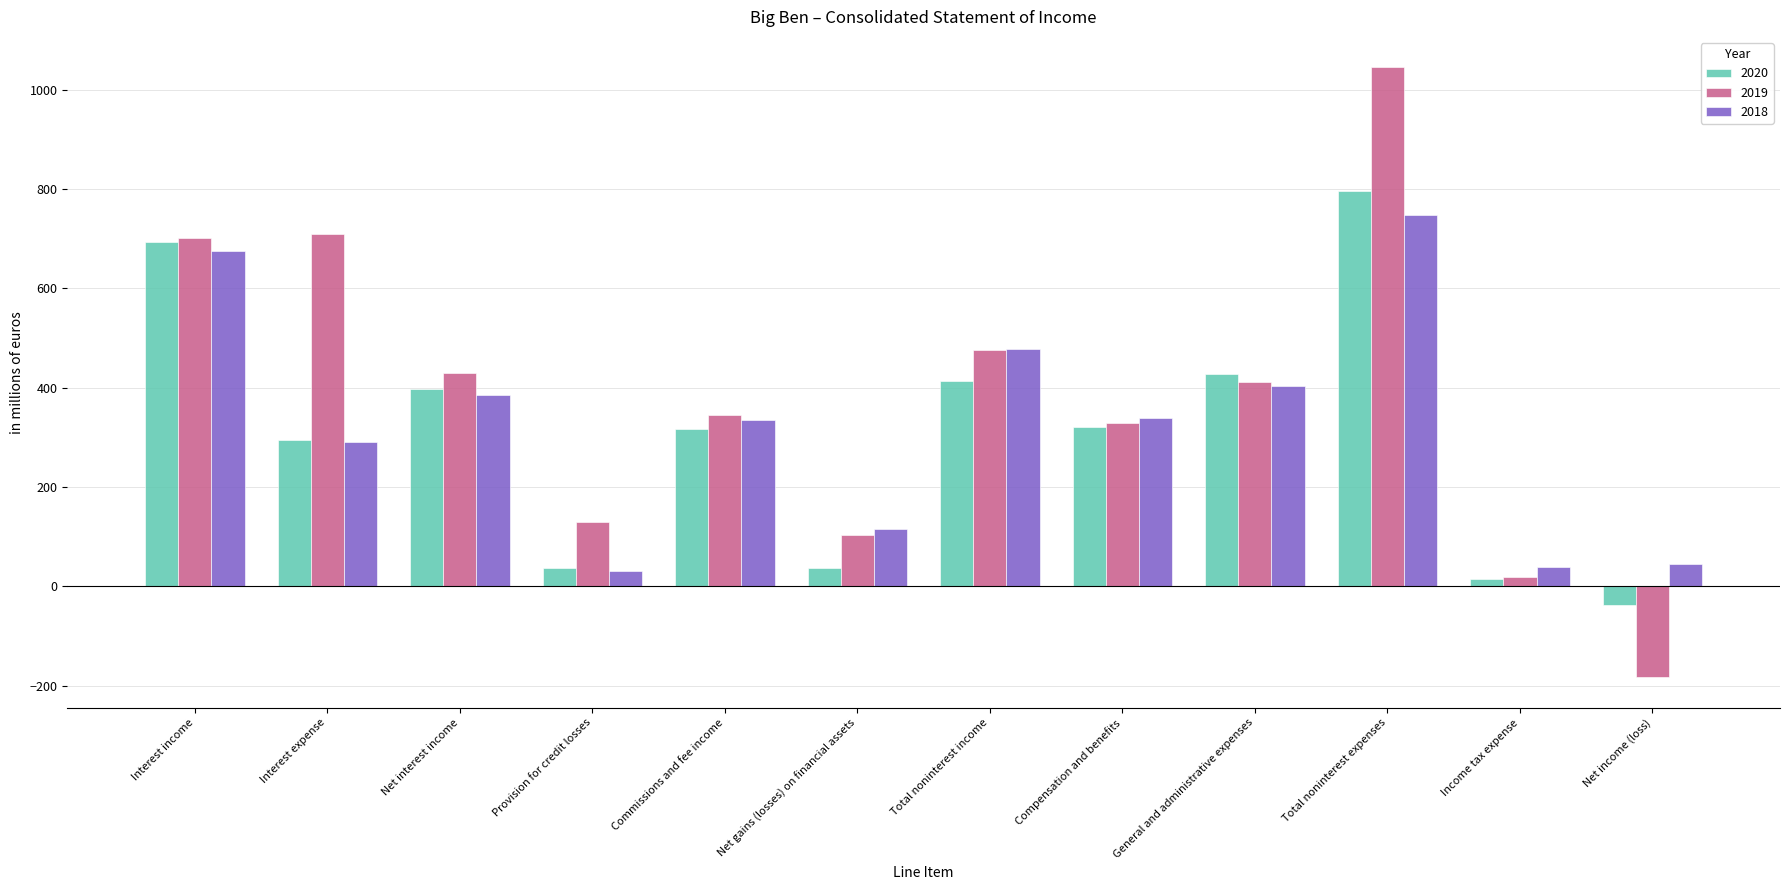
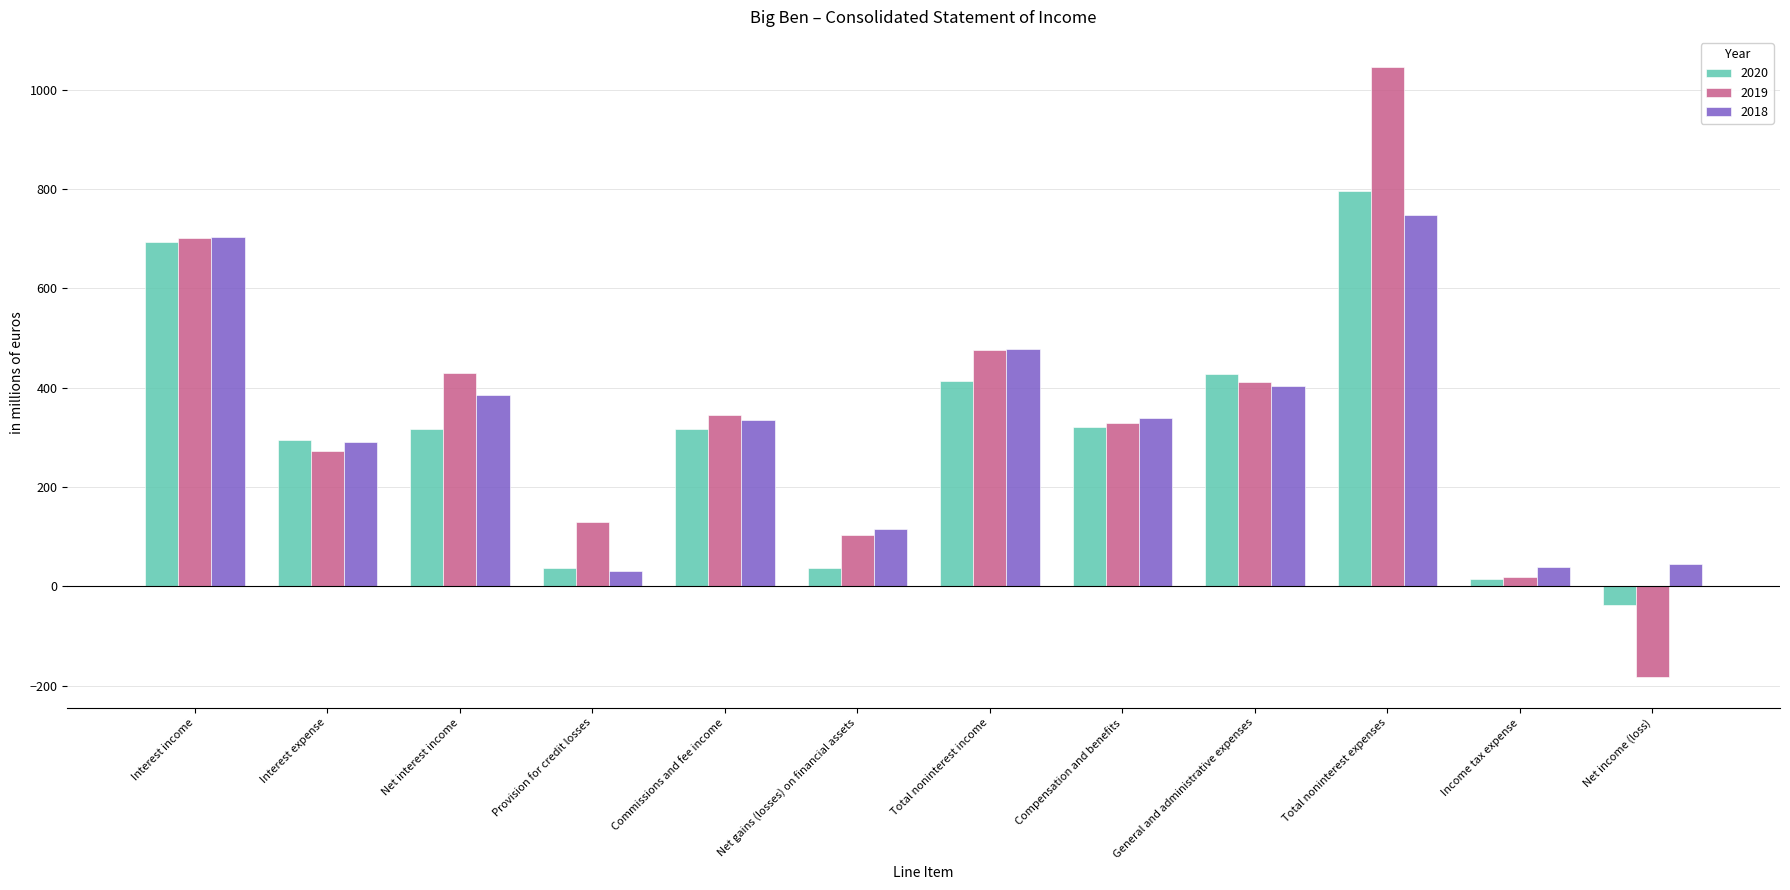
  {
    "2020": {
      "Interest income": 690,
      "Interest expense": 300,
-     "Net interest income": 400,
+     "Net interest income": 320,
      "Provision for credit losses": 40,
      "Commissions and fee income": 320,
      "Net gains (losses) on financial assets": 40,
      "Total noninterest income": 410,
      "Compensation and benefits": 320,
      "General and administrative expenses": 430,
      "Total noninterest expenses": 800,
      "Income tax expense": 10,
      "Net income (loss)": -40
    },
    "2019": {
      "Interest income": 700,
-     "Interest expense": 710,
+     "Interest expense": 270,
      "Net interest income": 430,
      "Provision for credit losses": 130,
      "Commissions and fee income": 350,
      "Net gains (losses) on financial assets": 100,
      "Total noninterest income": 480,
      "Compensation and benefits": 330,
      "General and administrative expenses": 410,
      "Total noninterest expenses": 1050,
      "Income tax expense": 20,
      "Net income (loss)": -180
    },
    "2018": {
-     "Interest income": 680,
+     "Interest income": 700,
      "Interest expense": 290,
      "Net interest income": 390,
      "Provision for credit losses": 30,
      "Commissions and fee income": 340,
      "Net gains (losses) on financial assets": 120,
      "Total noninterest income": 480,
      "Compensation and benefits": 340,
      "General and administrative expenses": 400,
      "Total noninterest expenses": 750,
      "Income tax expense": 40,
      "Net income (loss)": 50
    }
  }
